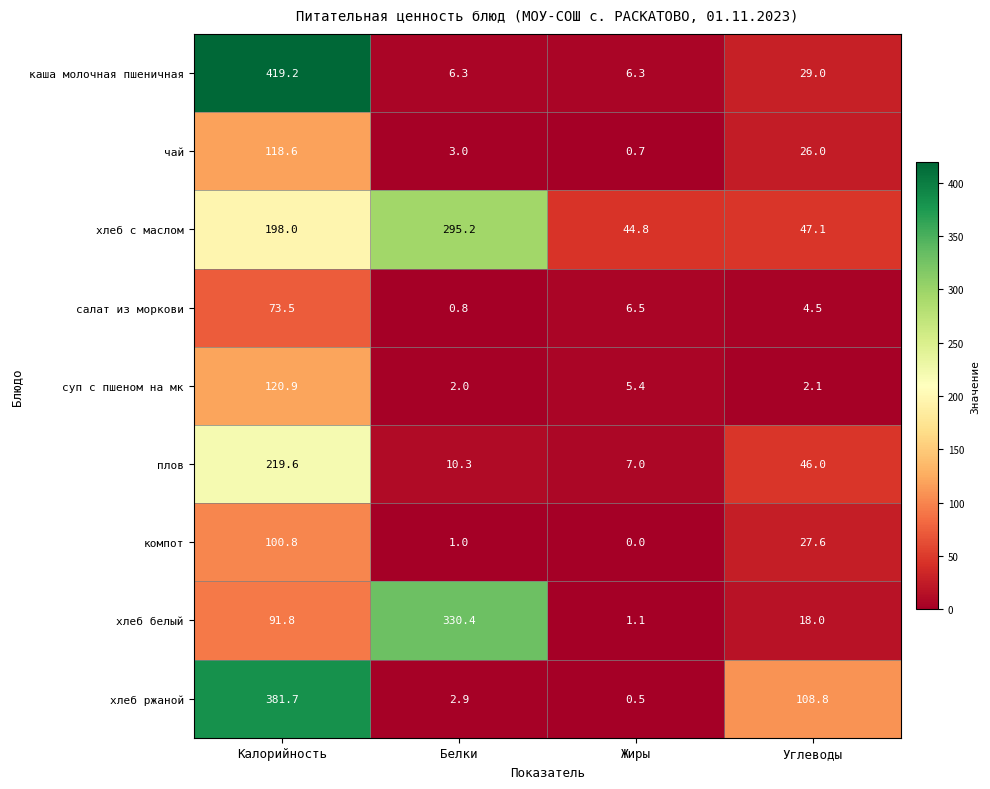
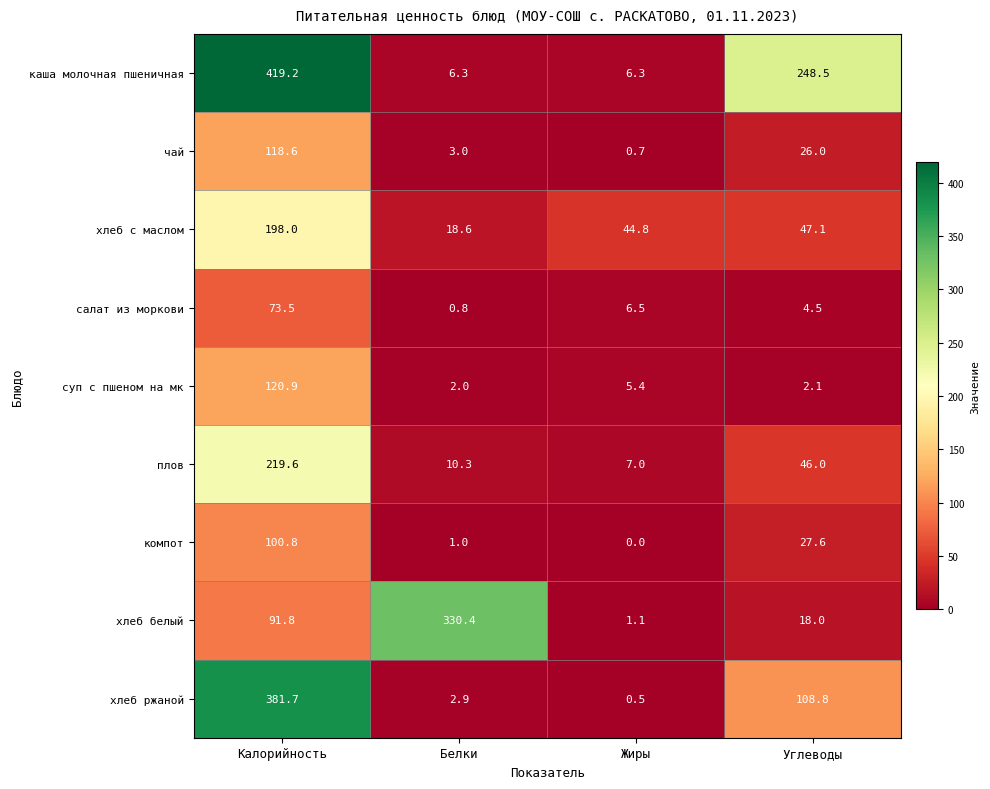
  {
    "каша молочная пшеничная": {
      "Калорийность": 419.2,
      "Белки": 6.3,
      "Жиры": 6.3,
-     "Углеводы": 29.0
+     "Углеводы": 248.5
    },
    "чай": {
      "Калорийность": 118.6,
      "Белки": 3.0,
      "Жиры": 0.7,
      "Углеводы": 26.0
    },
    "хлеб с маслом": {
      "Калорийность": 198.0,
-     "Белки": 295.2,
+     "Белки": 18.6,
      "Жиры": 44.8,
      "Углеводы": 47.1
    },
    "салат из моркови": {
      "Калорийность": 73.5,
      "Белки": 0.8,
      "Жиры": 6.5,
      "Углеводы": 4.5
    },
    "суп с пшеном на мк": {
      "Калорийность": 120.9,
      "Белки": 2.0,
      "Жиры": 5.4,
      "Углеводы": 2.1
    },
    "плов": {
      "Калорийность": 219.6,
      "Белки": 10.3,
      "Жиры": 7.0,
      "Углеводы": 46.0
    },
    "компот": {
      "Калорийность": 100.8,
      "Белки": 1.0,
      "Жиры": 0.0,
      "Углеводы": 27.6
    },
    "хлеб белый": {
      "Калорийность": 91.8,
      "Белки": 330.4,
      "Жиры": 1.1,
      "Углеводы": 18.0
    },
    "хлеб ржаной": {
      "Калорийность": 381.7,
      "Белки": 2.9,
      "Жиры": 0.5,
      "Углеводы": 108.8
    }
  }
